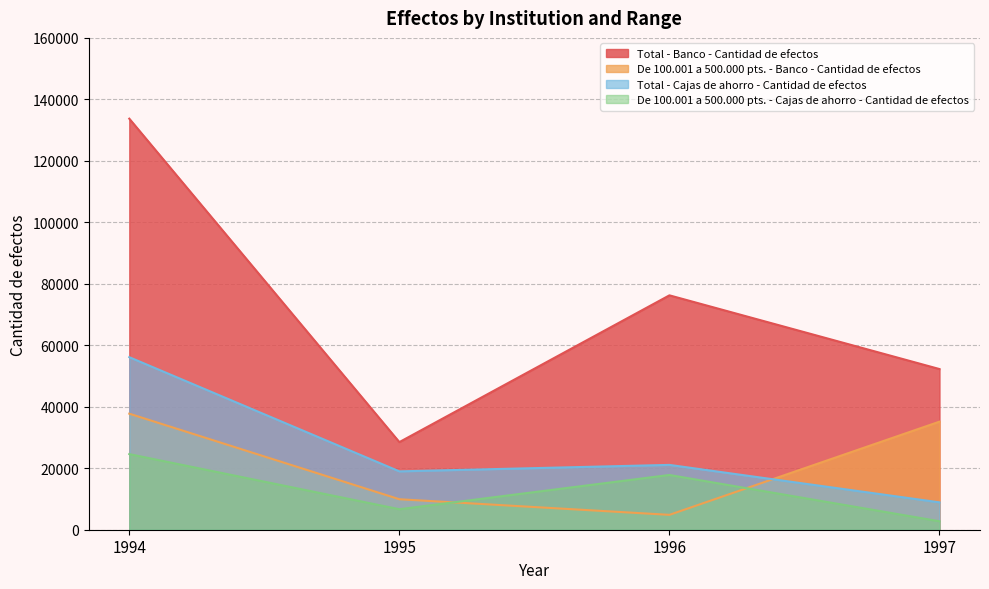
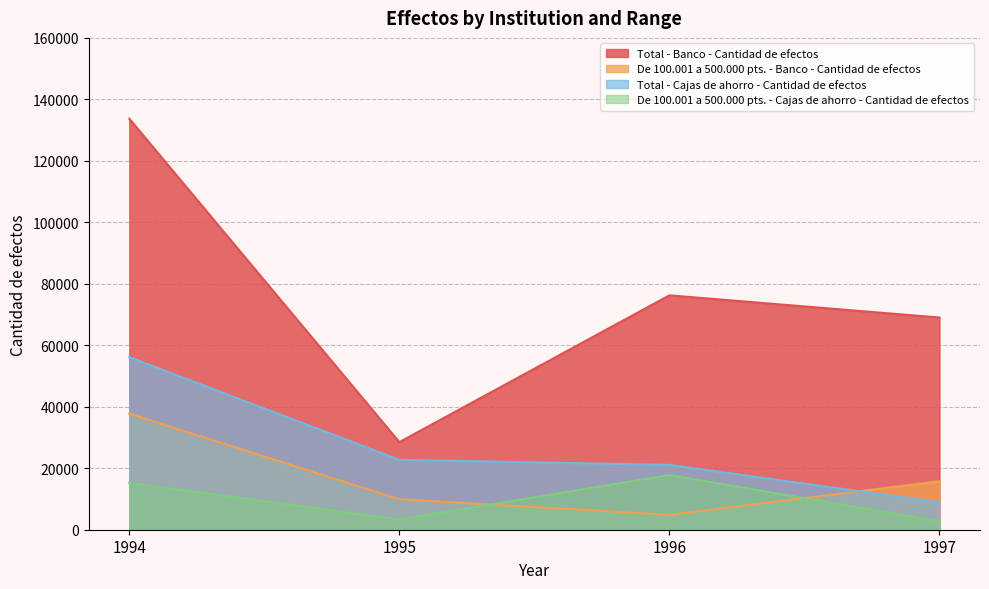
  {
    "Total - Banco - Cantidad de efectos": {
      "1994": 134000,
      "1995": 29000,
      "1996": 76000,
-     "1997": 52000
+     "1997": 69000
    },
    "De 100.001 a 500.000 pts. - Banco - Cantidad de efectos": {
      "1994": 38000,
      "1995": 10000,
      "1996": 5000,
-     "1997": 35000
+     "1997": 16000
    },
    "Total - Cajas de ahorro - Cantidad de efectos": {
      "1994": 56000,
-     "1995": 19000,
+     "1995": 23000,
      "1996": 21000,
      "1997": 9000
    },
    "De 100.001 a 500.000 pts. - Cajas de ahorro - Cantidad de efectos": {
-     "1994": 25000,
-     "1995": 7000,
+     "1994": 15000,
+     "1995": 3000,
      "1996": 18000,
      "1997": 3000
    }
  }
